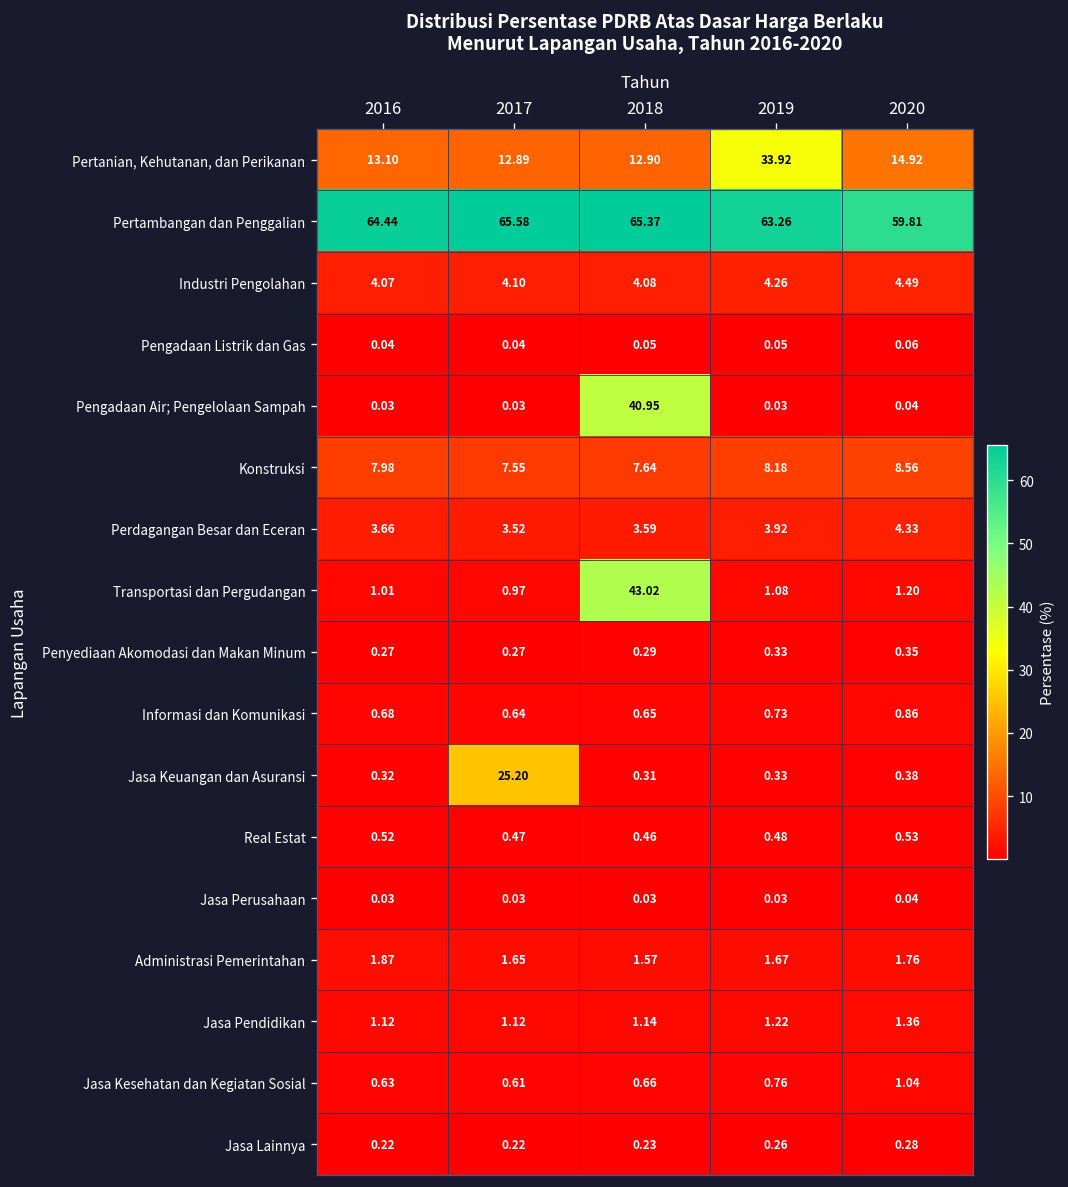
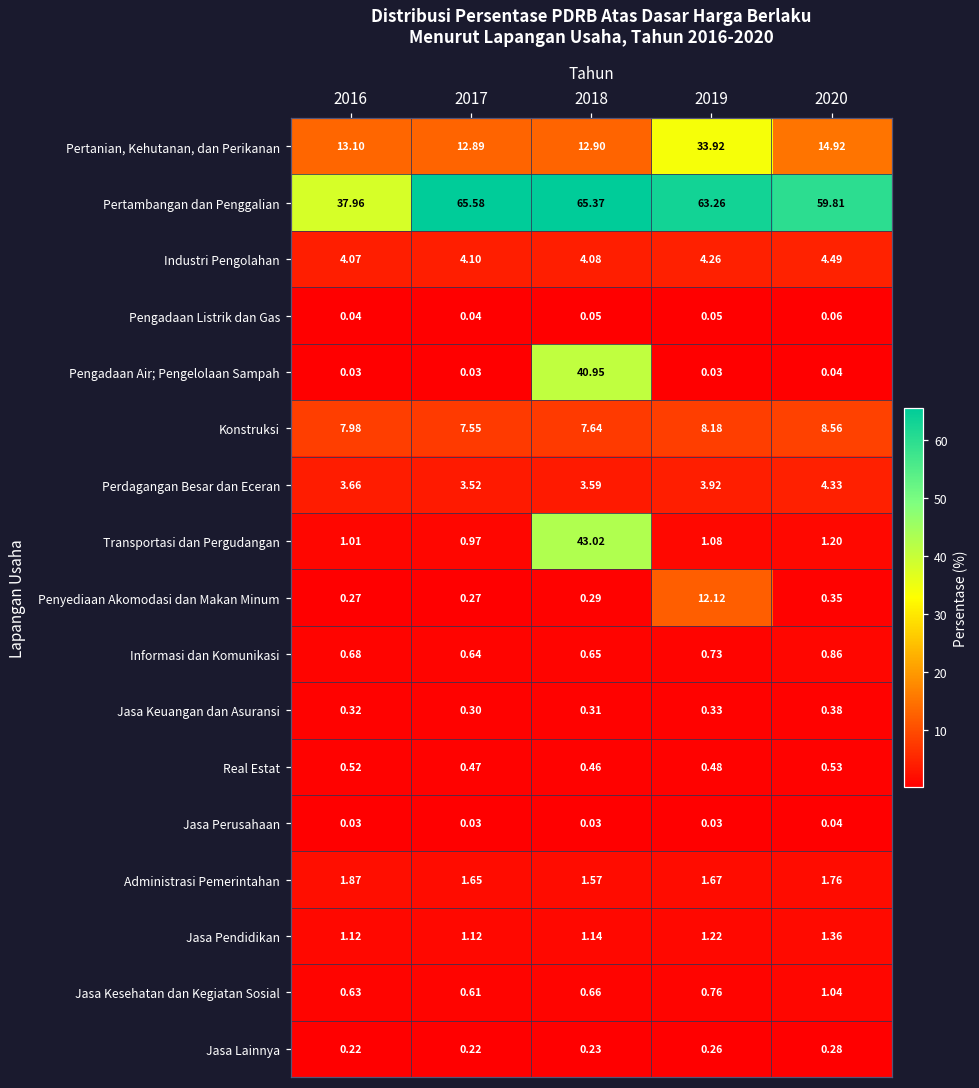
  {
    "Pertanian, Kehutanan, dan Perikanan": {
      "2016": 13.10,
      "2017": 12.89,
      "2018": 12.90,
      "2019": 33.92,
      "2020": 14.92
    },
    "Pertambangan dan Penggalian": {
-     "2016": 64.44,
+     "2016": 37.96,
      "2017": 65.58,
      "2018": 65.37,
      "2019": 63.26,
      "2020": 59.81
    },
    "Industri Pengolahan": {
      "2016": 4.07,
      "2017": 4.10,
      "2018": 4.08,
      "2019": 4.26,
      "2020": 4.49
    },
    "Pengadaan Listrik dan Gas": {
      "2016": 0.04,
      "2017": 0.04,
      "2018": 0.05,
      "2019": 0.05,
      "2020": 0.06
    },
    "Pengadaan Air; Pengelolaan Sampah": {
      "2016": 0.03,
      "2017": 0.03,
      "2018": 40.95,
      "2019": 0.03,
      "2020": 0.04
    },
    "Konstruksi": {
      "2016": 7.98,
      "2017": 7.55,
      "2018": 7.64,
      "2019": 8.18,
      "2020": 8.56
    },
    "Perdagangan Besar dan Eceran": {
      "2016": 3.66,
      "2017": 3.52,
      "2018": 3.59,
      "2019": 3.92,
      "2020": 4.33
    },
    "Transportasi dan Pergudangan": {
      "2016": 1.01,
      "2017": 0.97,
      "2018": 43.02,
      "2019": 1.08,
      "2020": 1.20
    },
    "Penyediaan Akomodasi dan Makan Minum": {
      "2016": 0.27,
      "2017": 0.27,
      "2018": 0.29,
-     "2019": 0.33,
+     "2019": 12.12,
      "2020": 0.35
    },
    "Informasi dan Komunikasi": {
      "2016": 0.68,
      "2017": 0.64,
      "2018": 0.65,
      "2019": 0.73,
      "2020": 0.86
    },
    "Jasa Keuangan dan Asuransi": {
      "2016": 0.32,
-     "2017": 25.20,
+     "2017": 0.30,
      "2018": 0.31,
      "2019": 0.33,
      "2020": 0.38
    },
    "Real Estat": {
      "2016": 0.52,
      "2017": 0.47,
      "2018": 0.46,
      "2019": 0.48,
      "2020": 0.53
    },
    "Jasa Perusahaan": {
      "2016": 0.03,
      "2017": 0.03,
      "2018": 0.03,
      "2019": 0.03,
      "2020": 0.04
    },
    "Administrasi Pemerintahan": {
      "2016": 1.87,
      "2017": 1.65,
      "2018": 1.57,
      "2019": 1.67,
      "2020": 1.76
    },
    "Jasa Pendidikan": {
      "2016": 1.12,
      "2017": 1.12,
      "2018": 1.14,
      "2019": 1.22,
      "2020": 1.36
    },
    "Jasa Kesehatan dan Kegiatan Sosial": {
      "2016": 0.63,
      "2017": 0.61,
      "2018": 0.66,
      "2019": 0.76,
      "2020": 1.04
    },
    "Jasa Lainnya": {
      "2016": 0.22,
      "2017": 0.22,
      "2018": 0.23,
      "2019": 0.26,
      "2020": 0.28
    }
  }
